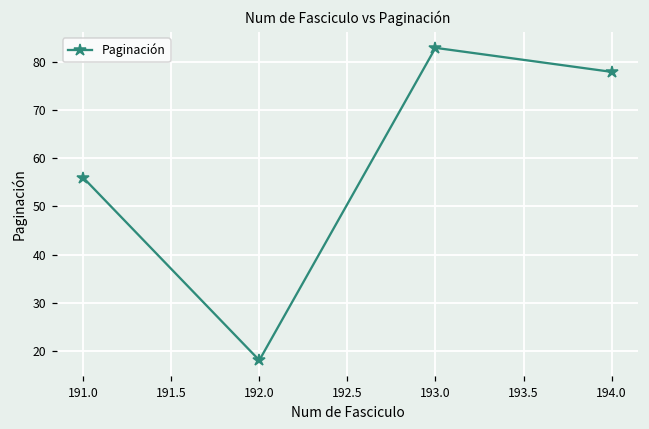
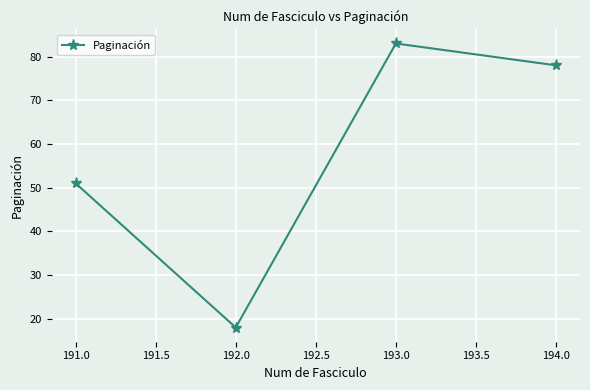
  {
-   "191.0": 56,
+   "191.0": 51,
    "192.0": 18,
    "193.0": 83,
    "194.0": 78
  }
